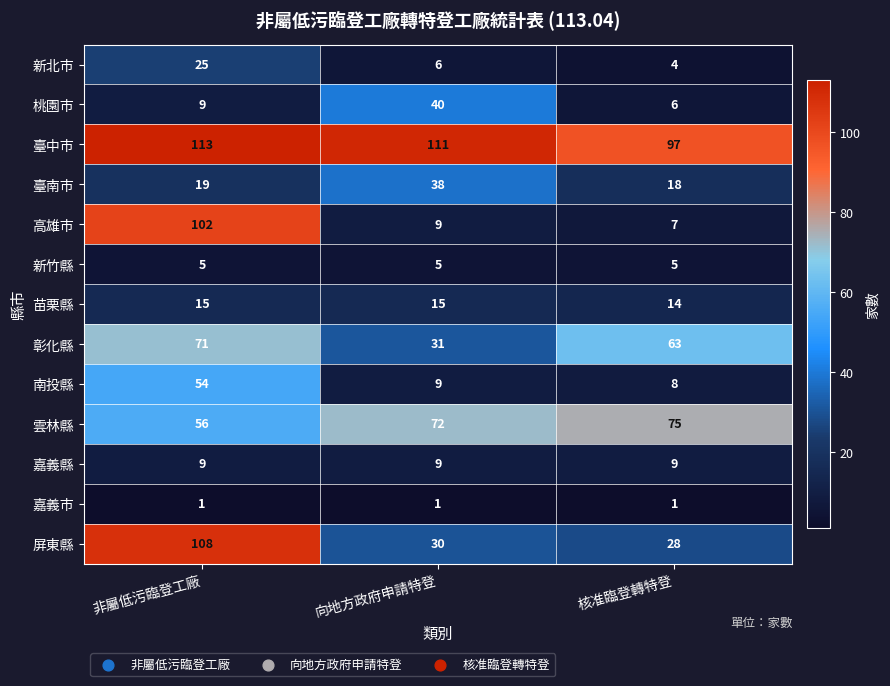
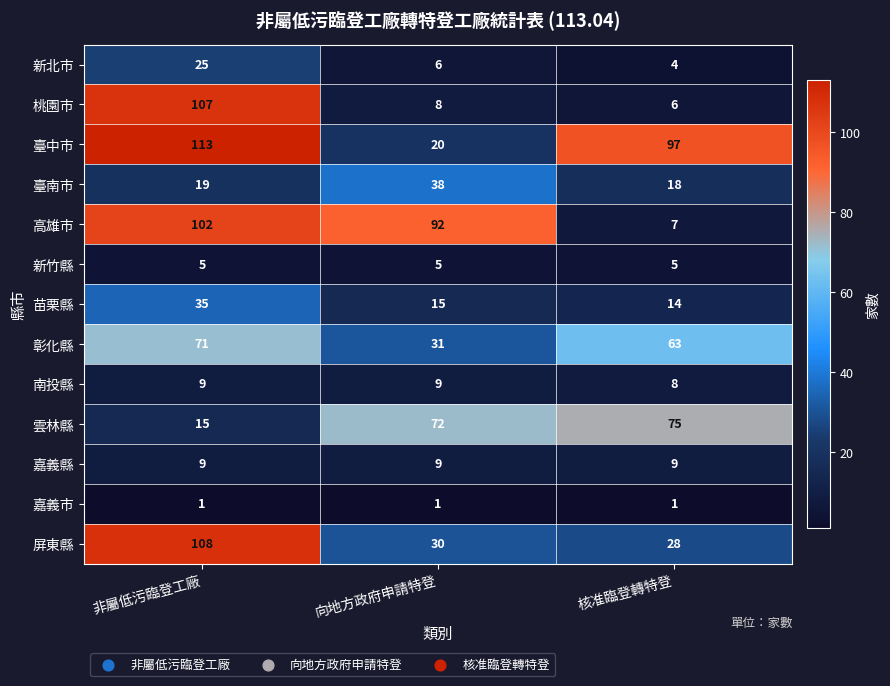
  {
    "新北市": {
      "非屬低污臨登工廠": 25,
      "向地方政府申請特登": 6,
      "核准臨登轉特登": 4
    },
    "桃園市": {
-     "非屬低污臨登工廠": 9,
-     "向地方政府申請特登": 40,
+     "非屬低污臨登工廠": 107,
+     "向地方政府申請特登": 8,
      "核准臨登轉特登": 6
    },
    "臺中市": {
      "非屬低污臨登工廠": 113,
-     "向地方政府申請特登": 111,
+     "向地方政府申請特登": 20,
      "核准臨登轉特登": 97
    },
    "臺南市": {
      "非屬低污臨登工廠": 19,
      "向地方政府申請特登": 38,
      "核准臨登轉特登": 18
    },
    "高雄市": {
      "非屬低污臨登工廠": 102,
-     "向地方政府申請特登": 9,
+     "向地方政府申請特登": 92,
      "核准臨登轉特登": 7
    },
    "新竹縣": {
      "非屬低污臨登工廠": 5,
      "向地方政府申請特登": 5,
      "核准臨登轉特登": 5
    },
    "苗栗縣": {
-     "非屬低污臨登工廠": 15,
+     "非屬低污臨登工廠": 35,
      "向地方政府申請特登": 15,
      "核准臨登轉特登": 14
    },
    "彰化縣": {
      "非屬低污臨登工廠": 71,
      "向地方政府申請特登": 31,
      "核准臨登轉特登": 63
    },
    "南投縣": {
-     "非屬低污臨登工廠": 54,
+     "非屬低污臨登工廠": 9,
      "向地方政府申請特登": 9,
      "核准臨登轉特登": 8
    },
    "雲林縣": {
-     "非屬低污臨登工廠": 56,
+     "非屬低污臨登工廠": 15,
      "向地方政府申請特登": 72,
      "核准臨登轉特登": 75
    },
    "嘉義縣": {
      "非屬低污臨登工廠": 9,
      "向地方政府申請特登": 9,
      "核准臨登轉特登": 9
    },
    "嘉義市": {
      "非屬低污臨登工廠": 1,
      "向地方政府申請特登": 1,
      "核准臨登轉特登": 1
    },
    "屏東縣": {
      "非屬低污臨登工廠": 108,
      "向地方政府申請特登": 30,
      "核准臨登轉特登": 28
    }
  }
